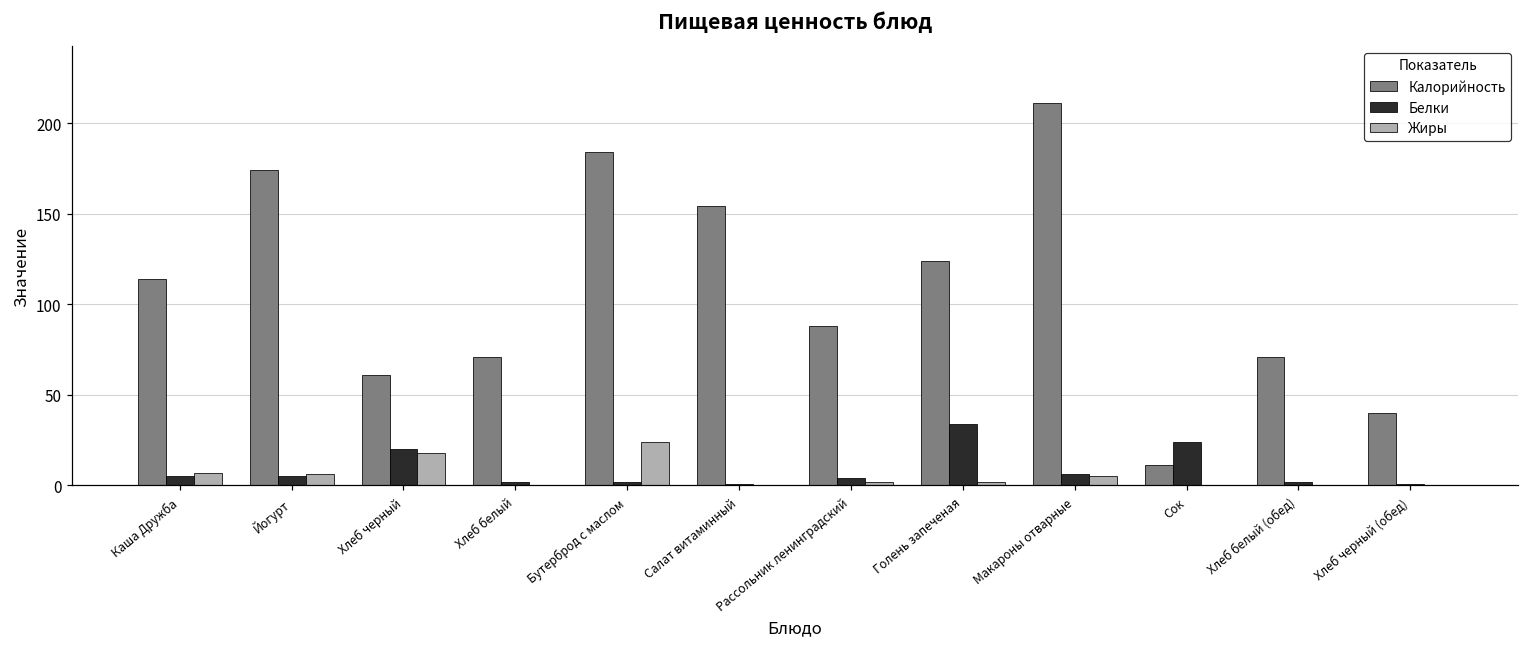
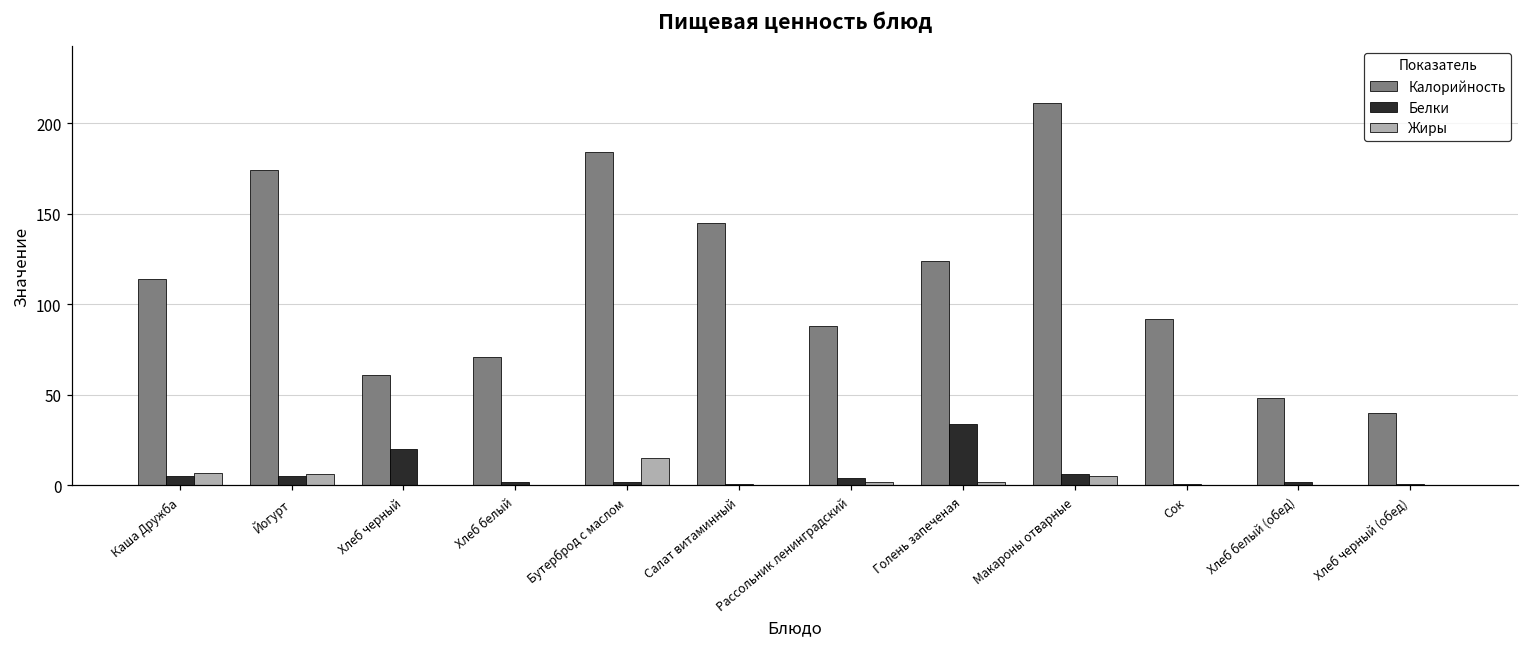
  {
    "Калорийность": {
      "Каша Дружба": 114,
      "Йогурт": 174,
      "Хлеб черный": 61,
      "Хлеб белый": 71,
      "Бутерброд с маслом": 184,
-     "Салат витаминный": 154,
+     "Салат витаминный": 145,
      "Рассольник ленинградский": 88,
      "Голень запеченая": 124,
      "Макароны отварные": 211,
-     "Сок": 11,
-     "Хлеб белый (обед)": 71,
+     "Сок": 92,
+     "Хлеб белый (обед)": 48,
      "Хлеб черный (обед)": 40
    },
    "Белки": {
      "Каша Дружба": 5,
      "Йогурт": 5,
      "Хлеб черный": 20,
      "Хлеб белый": 2,
      "Бутерброд с маслом": 2,
      "Рассольник ленинградский": 4,
      "Голень запеченая": 34,
      "Макароны отварные": 6,
-     "Сок": 24,
+     "Сок": 1,
      "Хлеб белый (обед)": 2
    },
    "Жиры": {
      "Каша Дружба": 7,
      "Йогурт": 6,
-     "Хлеб черный": 18,
+     "Хлеб черный": 0,
      "Хлеб белый": 0,
-     "Бутерброд с маслом": 24,
+     "Бутерброд с маслом": 15,
      "Салат витаминный": 0,
      "Рассольник ленинградский": 2,
      "Голень запеченая": 2,
      "Макароны отварные": 5,
      "Сок": 0,
      "Хлеб белый (обед)": 0,
      "Хлеб черный (обед)": 0
    }
  }
